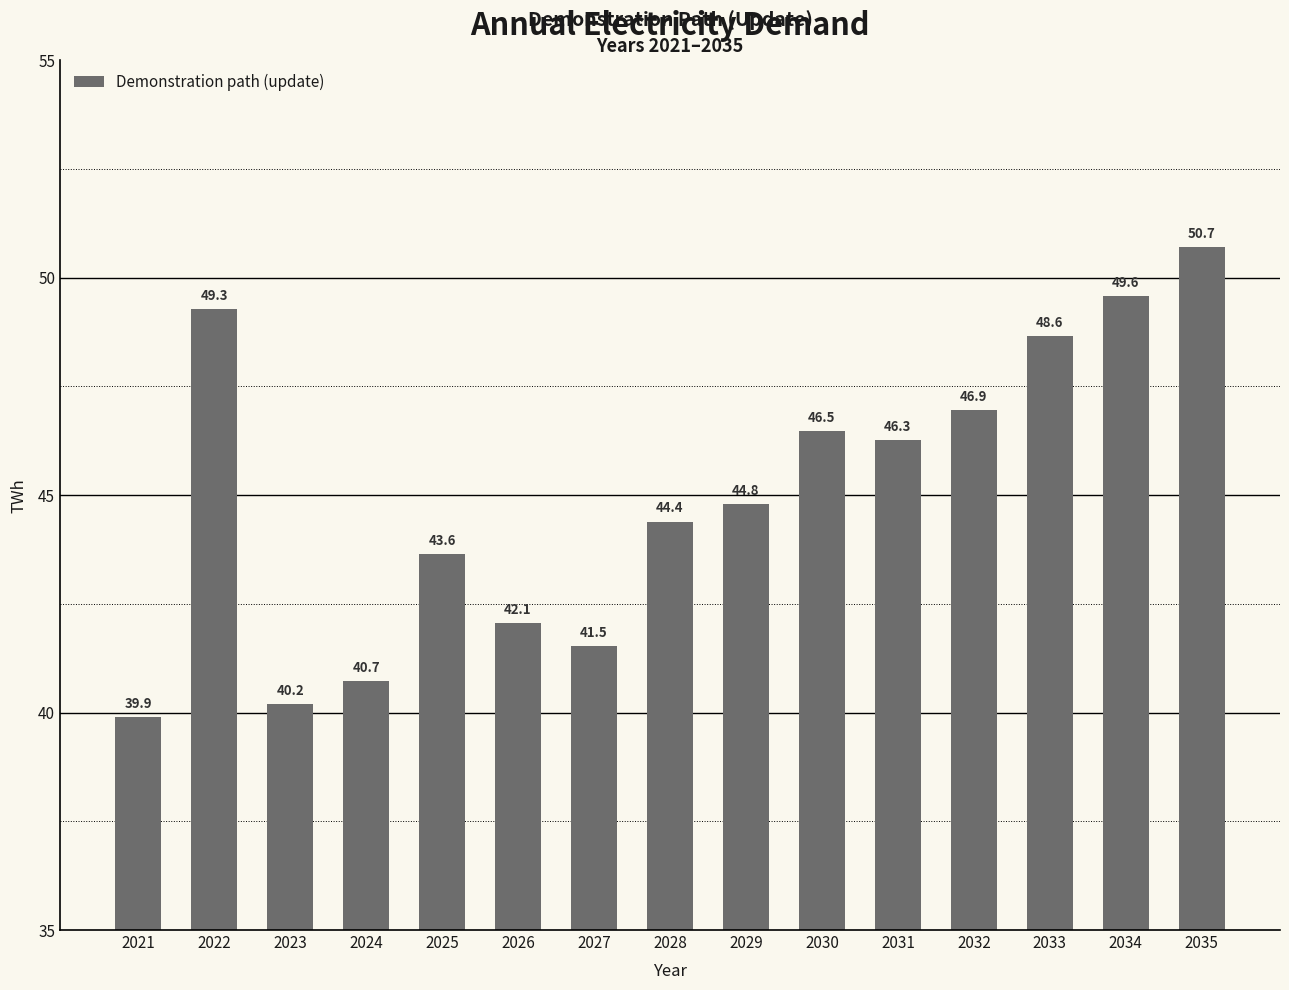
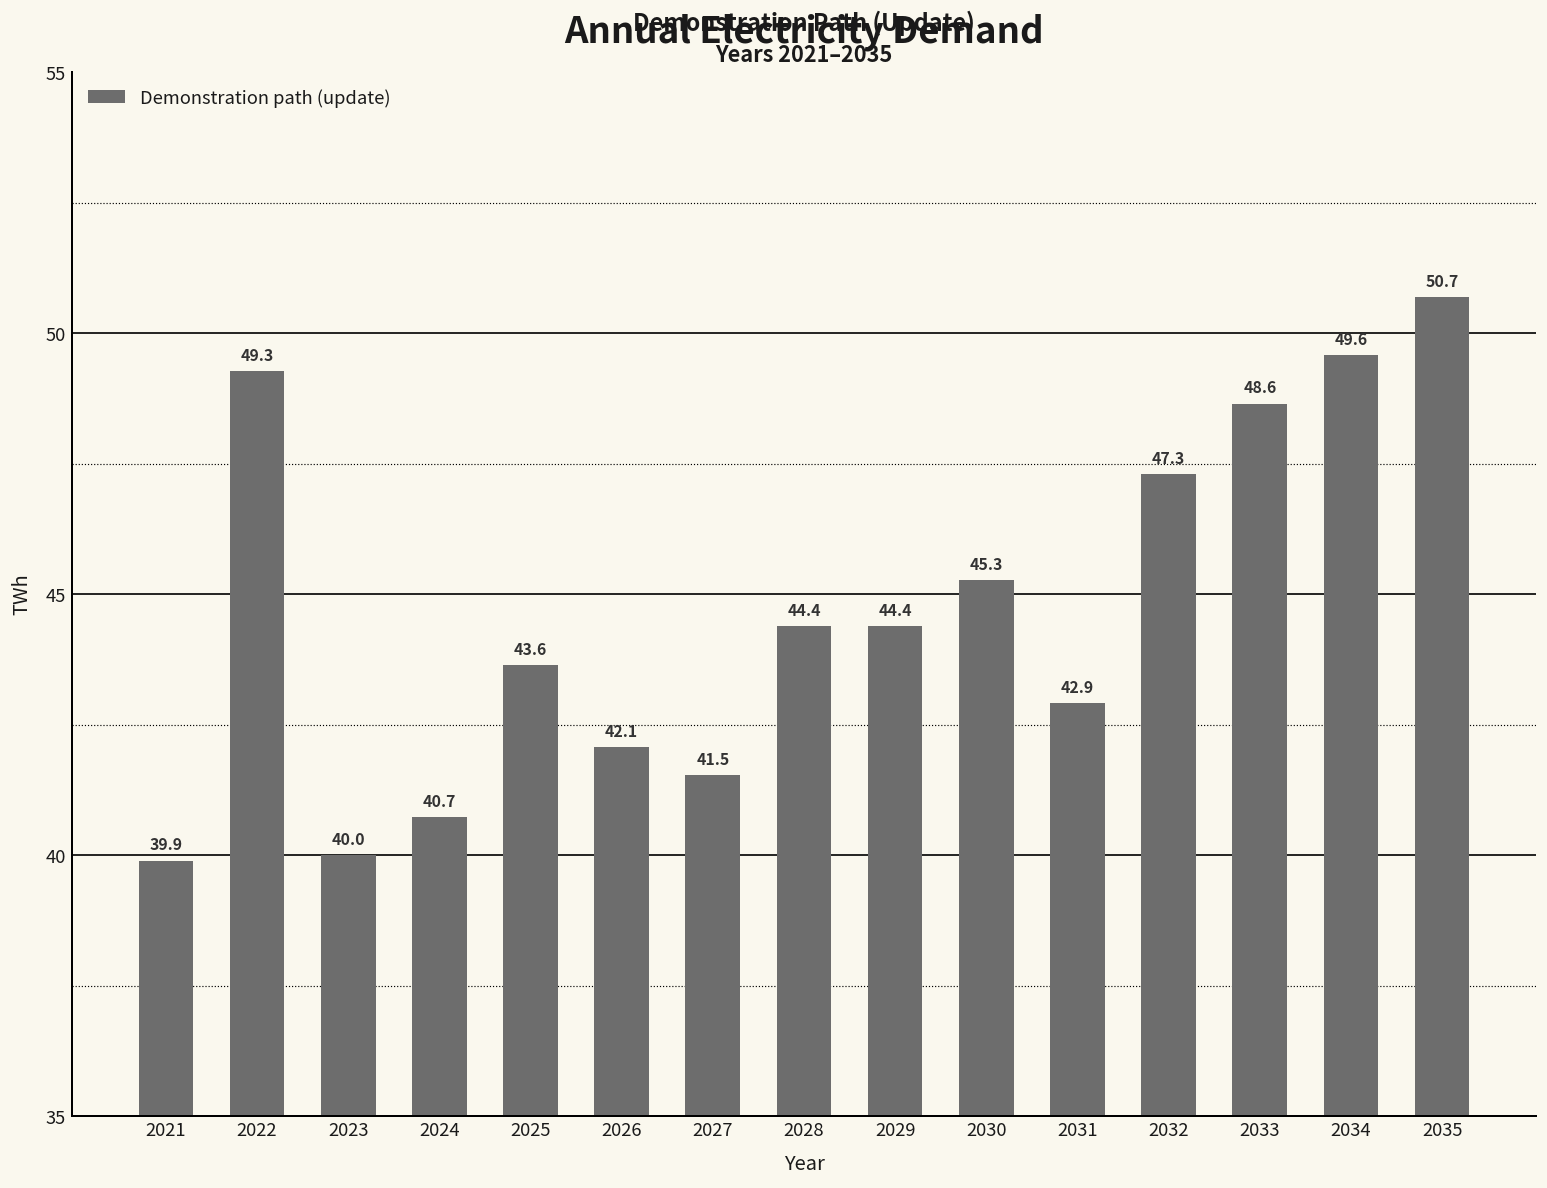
  {
    "2021": 39.9,
    "2022": 49.3,
-   "2023": 40.2,
+   "2023": 40.0,
    "2024": 40.7,
    "2025": 43.6,
    "2026": 42.1,
    "2027": 41.5,
    "2028": 44.4,
-   "2029": 44.8,
-   "2030": 46.5,
-   "2031": 46.3,
-   "2032": 46.9,
+   "2029": 44.4,
+   "2030": 45.3,
+   "2031": 42.9,
+   "2032": 47.3,
    "2033": 48.6,
    "2034": 49.6,
    "2035": 50.7
  }
